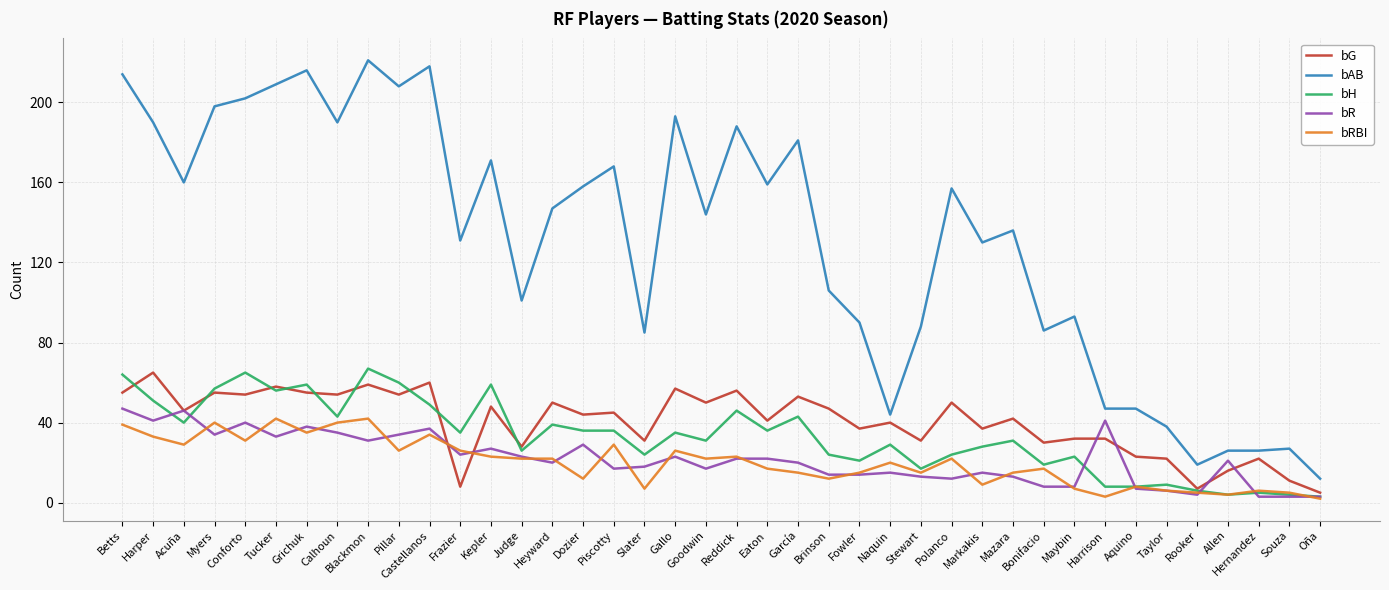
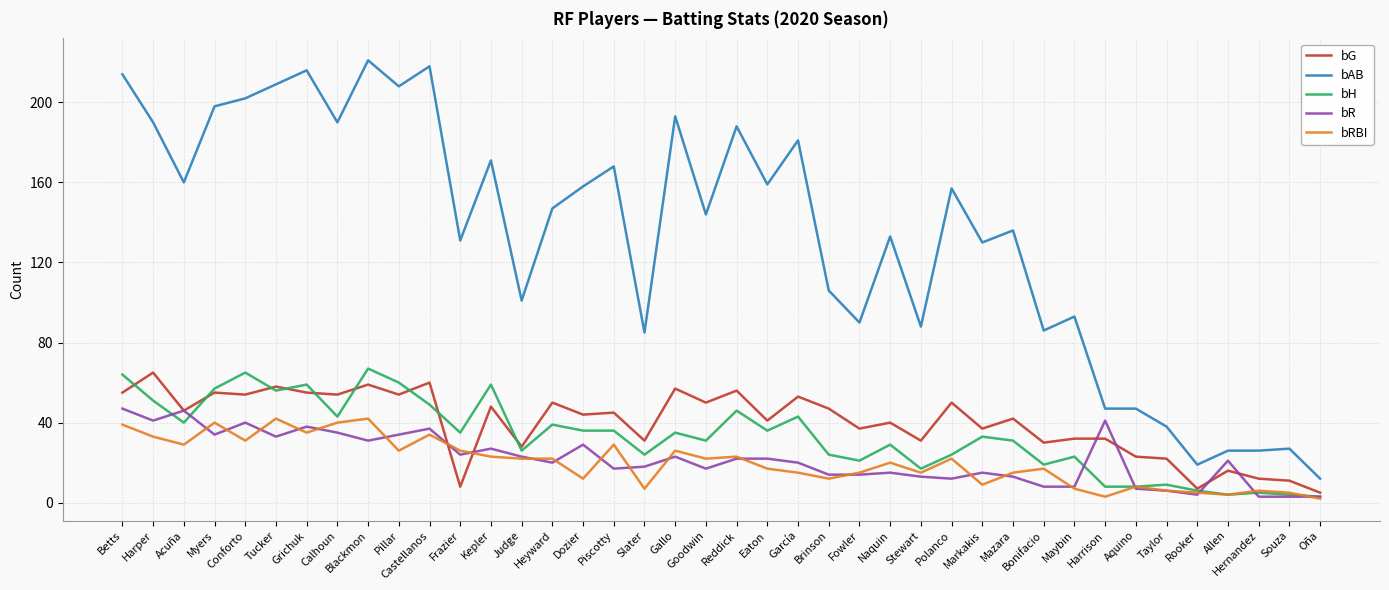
  {
    "bG": {
      "Betts": 55,
      "Harper": 65,
      "Myers": 55,
      "Conforto": 54,
      "Tucker": 58,
      "Grichuk": 55,
      "Calhoun": 54,
      "Blackmon": 59,
      "Pillar": 54,
      "Castellanos": 60,
      "Frazier": 8,
      "Kepler": 48,
      "Judge": 28,
      "Heyward": 50,
      "Dozier": 44,
      "Piscotty": 45,
      "Slater": 31,
      "Gallo": 57,
      "Goodwin": 50,
      "Reddick": 56,
      "Eaton": 41,
      "García": 53,
      "Brinson": 47,
      "Fowler": 37,
      "Naquin": 40,
      "Stewart": 31,
      "Polanco": 50,
      "Markakis": 37,
      "Mazara": 42,
      "Bonifacio": 30,
      "Maybin": 32,
      "Harrison": 32,
      "Aquino": 23,
      "Taylor": 22,
      "Allen": 16,
-     "Hernandez": 22,
+     "Hernandez": 12,
      "Souza": 11,
      "Oña": 5
    },
    "bAB": {
      "Betts": 214,
      "Harper": 190,
      "Acuña": 160,
      "Myers": 198,
      "Conforto": 202,
      "Tucker": 209,
      "Grichuk": 216,
      "Calhoun": 190,
      "Blackmon": 221,
      "Pillar": 208,
      "Castellanos": 218,
      "Frazier": 131,
      "Kepler": 171,
      "Judge": 101,
      "Heyward": 147,
      "Dozier": 158,
      "Piscotty": 168,
      "Slater": 85,
      "Gallo": 193,
      "Goodwin": 144,
      "Reddick": 188,
      "Eaton": 159,
      "García": 181,
      "Brinson": 106,
      "Fowler": 90,
-     "Naquin": 44,
+     "Naquin": 133,
      "Stewart": 88,
      "Polanco": 157,
      "Markakis": 130,
      "Mazara": 136,
      "Bonifacio": 86,
      "Maybin": 93,
      "Harrison": 47,
      "Aquino": 47,
      "Taylor": 38,
      "Rooker": 19,
      "Allen": 26,
      "Hernandez": 26,
      "Souza": 27,
      "Oña": 12
    },
    "bH": {
      "Betts": 64,
      "Harper": 51,
      "Acuña": 40,
      "Myers": 57,
      "Conforto": 65,
      "Tucker": 56,
      "Grichuk": 59,
      "Calhoun": 43,
      "Blackmon": 67,
      "Pillar": 60,
      "Castellanos": 49,
      "Frazier": 35,
      "Kepler": 59,
      "Judge": 26,
      "Heyward": 39,
      "Dozier": 36,
      "Piscotty": 36,
      "Slater": 24,
      "Gallo": 35,
      "Goodwin": 31,
      "Reddick": 46,
      "Eaton": 36,
      "García": 43,
      "Brinson": 24,
      "Fowler": 21,
      "Naquin": 29,
      "Stewart": 17,
      "Polanco": 24,
-     "Markakis": 28,
+     "Markakis": 33,
      "Mazara": 31,
      "Bonifacio": 19,
      "Maybin": 23,
      "Harrison": 8,
      "Taylor": 9
    },
    "bR": {
      "Betts": 47,
      "Harper": 41,
      "Myers": 34,
      "Conforto": 40,
      "Tucker": 33,
      "Grichuk": 38,
      "Calhoun": 35,
      "Blackmon": 31,
      "Pillar": 34,
      "Castellanos": 37,
      "Frazier": 24,
      "Kepler": 27,
      "Heyward": 20,
      "Dozier": 29,
      "Piscotty": 17,
      "Slater": 18,
      "Gallo": 23,
      "Goodwin": 17,
      "Eaton": 22,
      "García": 20,
      "Brinson": 14,
      "Naquin": 15,
      "Stewart": 13,
      "Polanco": 12,
      "Markakis": 15,
      "Mazara": 13,
      "Bonifacio": 8,
      "Harrison": 41,
      "Allen": 21,
      "Hernandez": 3
    },
    "bRBI": {
      "Betts": 39,
      "Harper": 33,
      "Acuña": 29,
      "Myers": 40,
      "Conforto": 31,
      "Tucker": 42,
      "Grichuk": 35,
      "Calhoun": 40,
      "Blackmon": 42,
      "Pillar": 26,
      "Castellanos": 34,
      "Frazier": 26,
      "Kepler": 23,
      "Heyward": 22,
      "Dozier": 12,
      "Piscotty": 29,
      "Slater": 7,
      "Gallo": 26,
      "Goodwin": 22,
      "Eaton": 17,
      "García": 15,
      "Brinson": 12,
      "Naquin": 20,
      "Stewart": 15,
      "Polanco": 22,
      "Markakis": 9,
      "Mazara": 15,
      "Bonifacio": 17,
      "Harrison": 3
    }
  }
